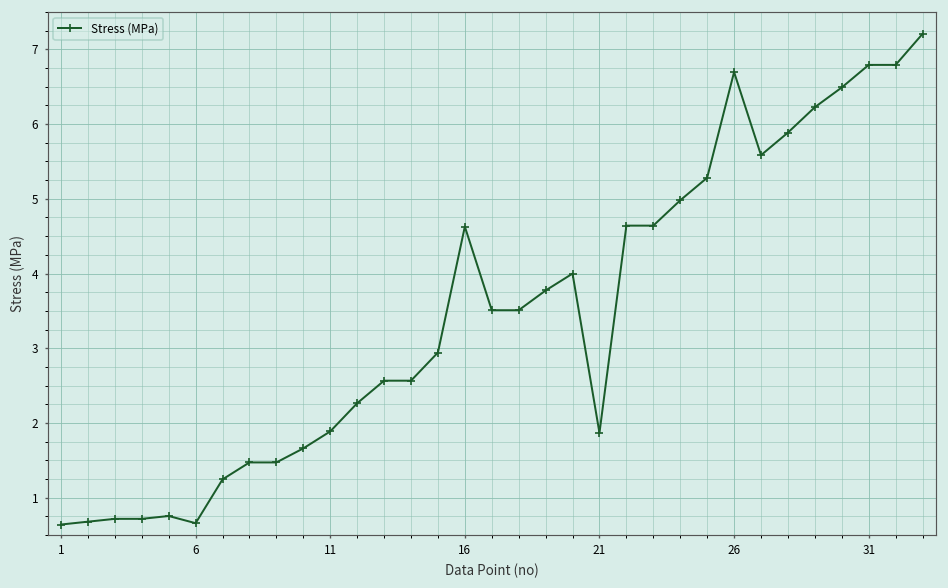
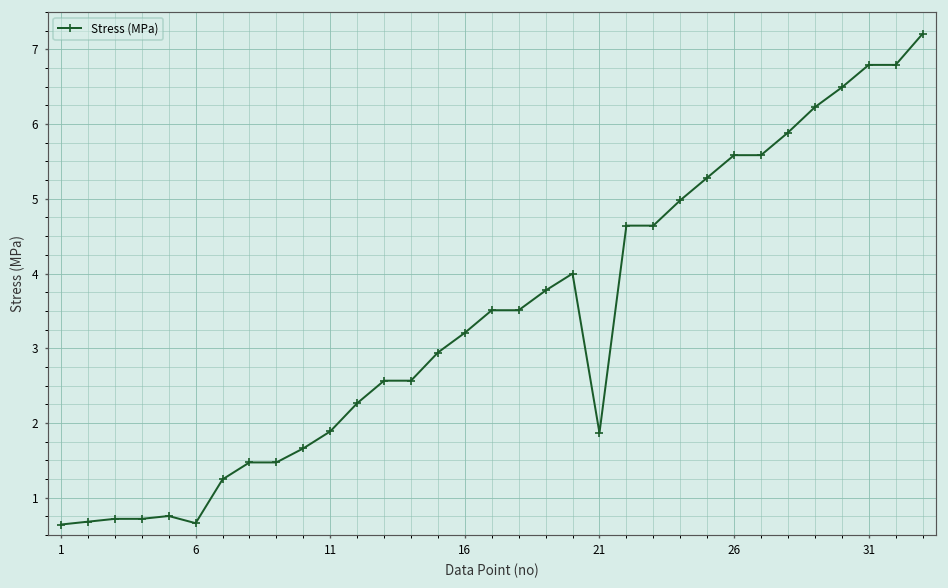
  {
    "1": 0.6,
    "6": 0.7,
    "11": 1.9,
-   "16": 4.6,
+   "16": 3.2,
    "21": 1.9,
-   "26": 6.7,
+   "26": 5.6,
    "31": 6.8
  }
